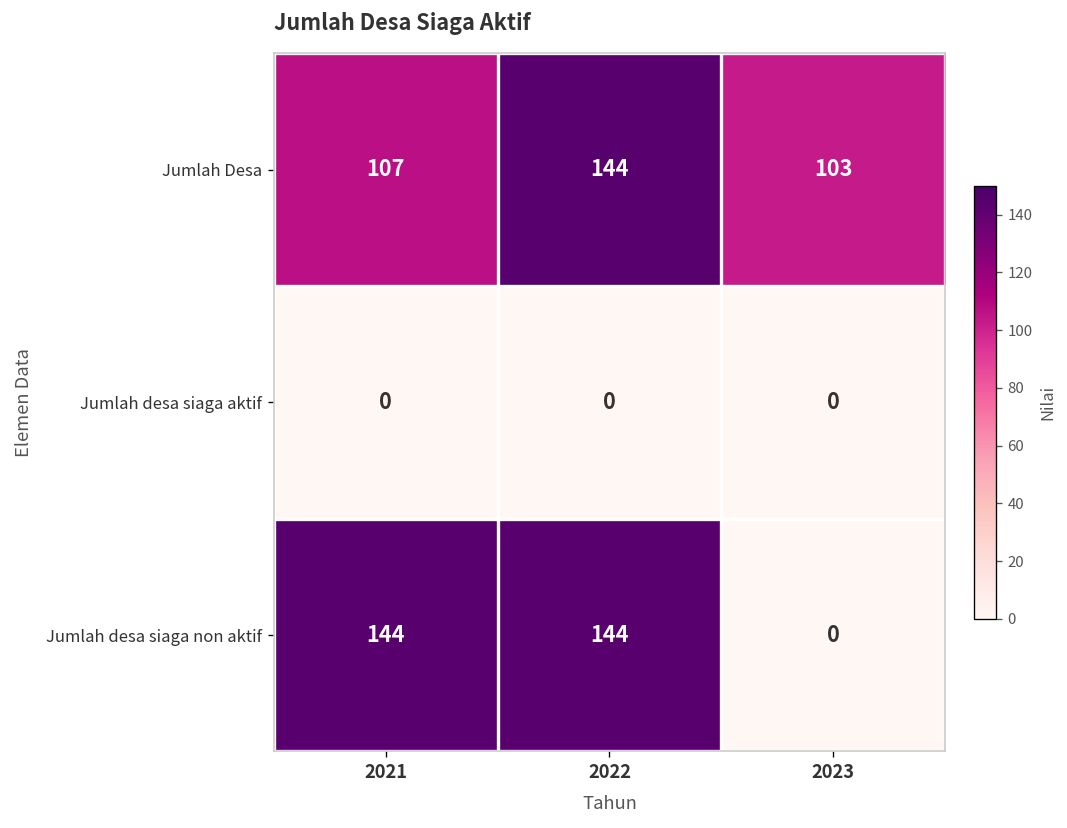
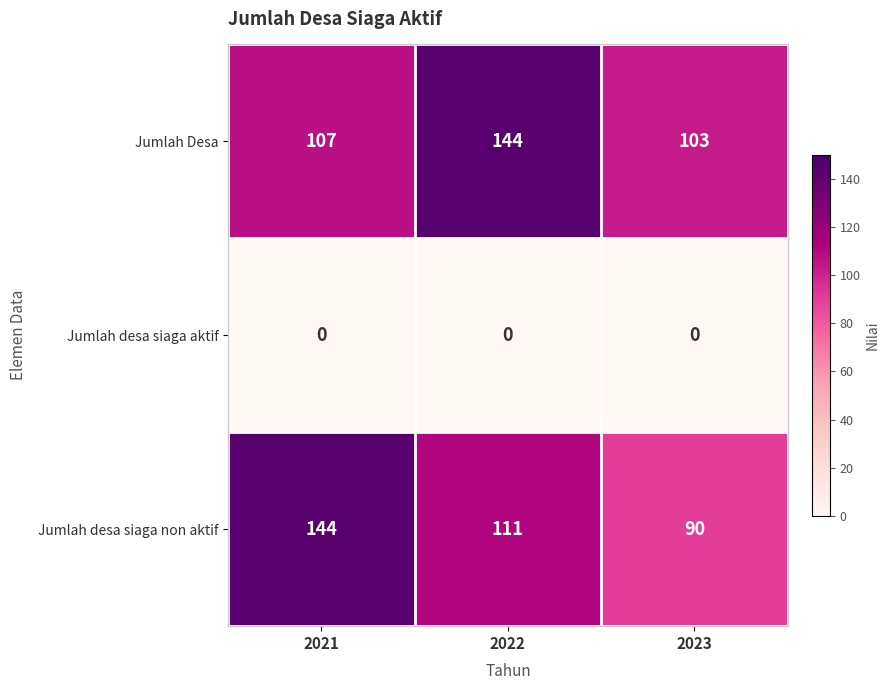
  {
    "Jumlah Desa": {
      "2021": 107,
      "2022": 144,
      "2023": 103
    },
    "Jumlah desa siaga aktif": {
      "2021": 0,
      "2022": 0,
      "2023": 0
    },
    "Jumlah desa siaga non aktif": {
      "2021": 144,
-     "2022": 144,
-     "2023": 0
+     "2022": 111,
+     "2023": 90
    }
  }
